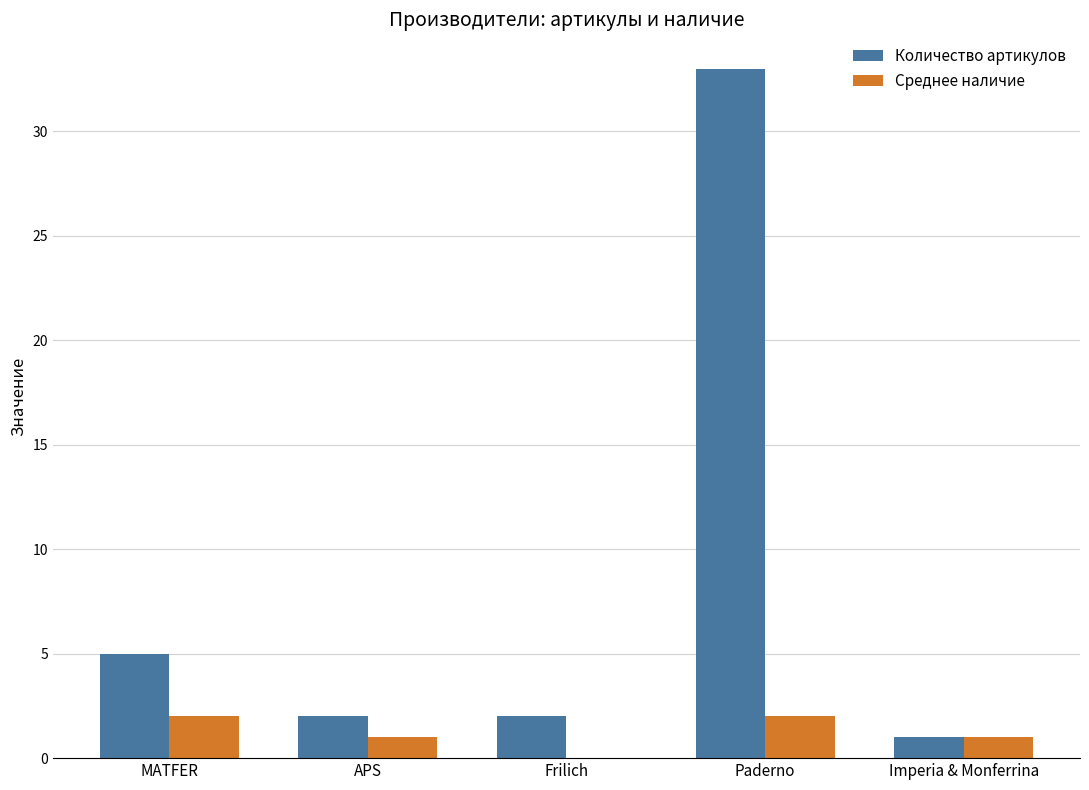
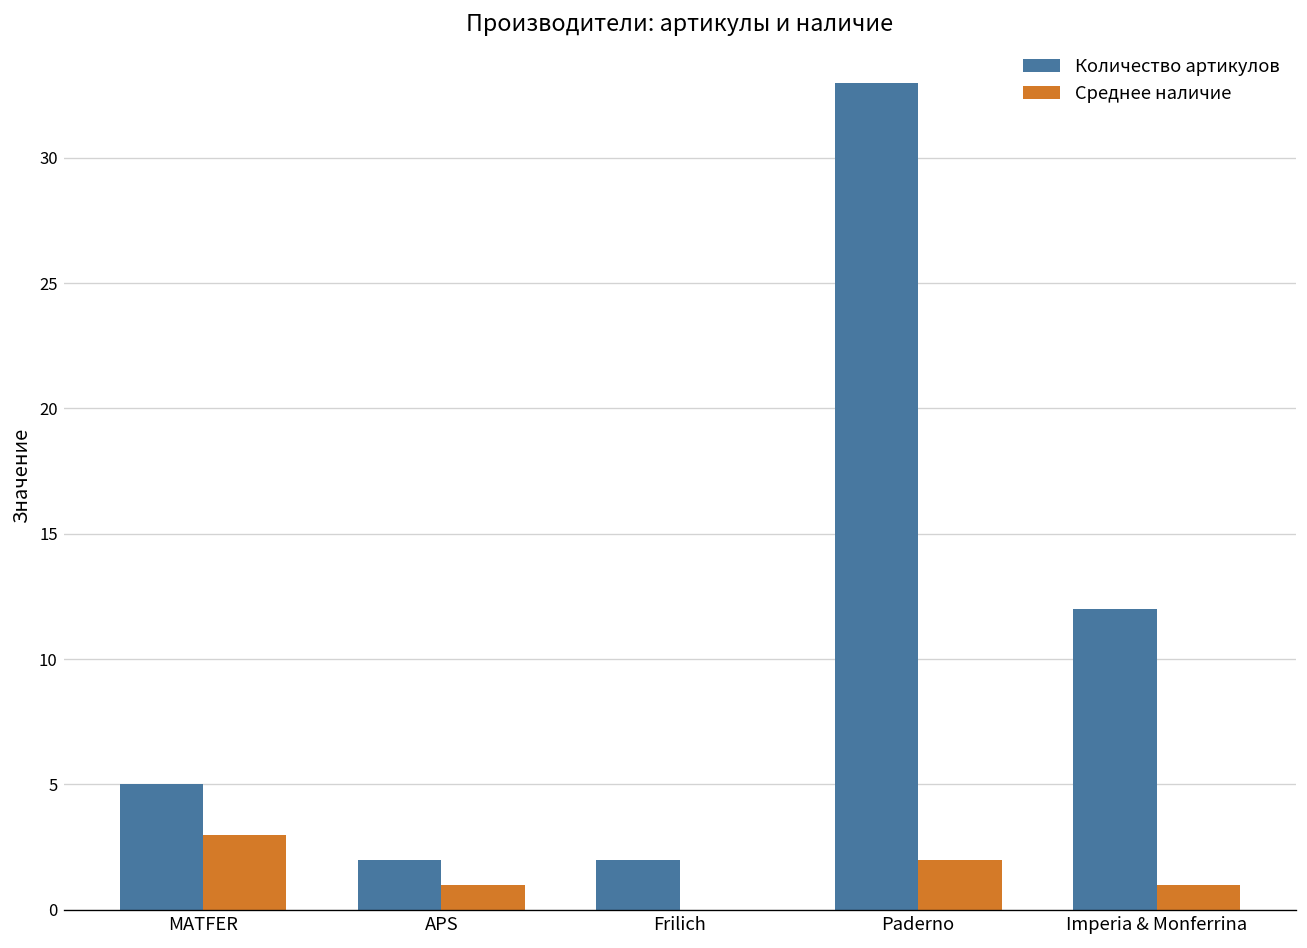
  {
    "Количество артикулов": {
      "MATFER": 5,
      "APS": 2,
      "Frilich": 2,
      "Paderno": 33,
-     "Imperia & Monferrina": 1
+     "Imperia & Monferrina": 12
    },
    "Среднее наличие": {
-     "MATFER": 2,
+     "MATFER": 3,
      "APS": 1,
      "Frilich": 0,
      "Paderno": 2,
      "Imperia & Monferrina": 1
    }
  }
